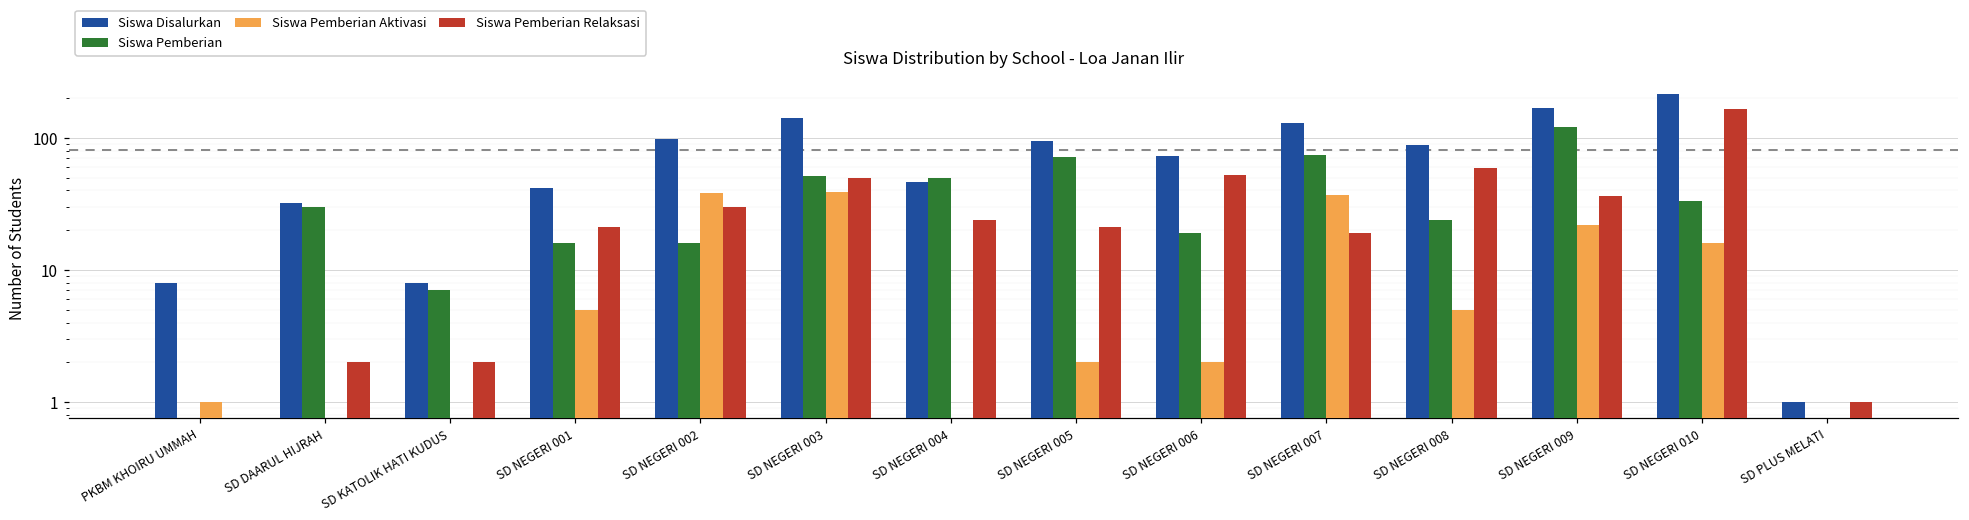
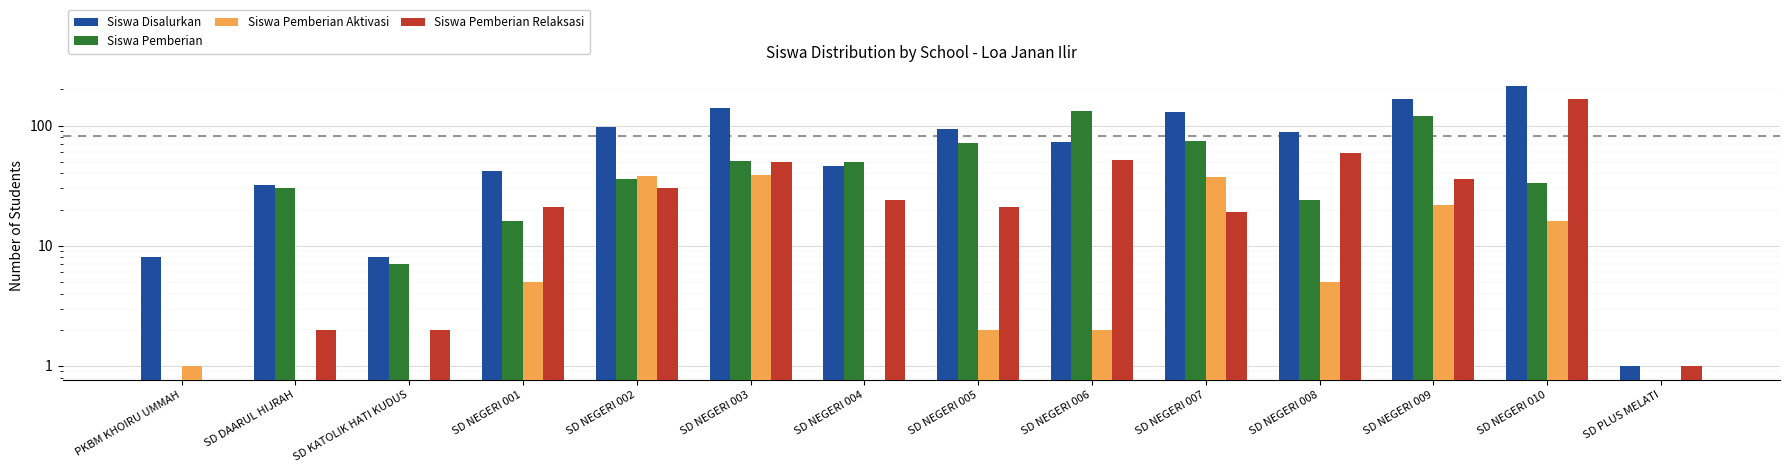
  {
    "Siswa Disalurkan": {
      "PKBM KHOIRU UMMAH": 8,
      "SD DAARUL HIJRAH": 32,
      "SD KATOLIK HATI KUDUS": 8,
      "SD NEGERI 001": 42,
      "SD NEGERI 002": 100,
      "SD NEGERI 003": 140,
      "SD NEGERI 004": 46,
      "SD NEGERI 005": 90,
      "SD NEGERI 006": 70,
      "SD NEGERI 007": 130,
      "SD NEGERI 008": 90,
      "SD NEGERI 009": 170,
      "SD NEGERI 010": 210,
      "SD PLUS MELATI": 1
    },
    "Siswa Pemberian": {
      "SD DAARUL HIJRAH": 30,
      "SD KATOLIK HATI KUDUS": 7,
      "SD NEGERI 001": 16,
-     "SD NEGERI 002": 16,
+     "SD NEGERI 002": 36,
      "SD NEGERI 003": 51,
      "SD NEGERI 004": 50,
      "SD NEGERI 005": 70,
-     "SD NEGERI 006": 19,
+     "SD NEGERI 006": 130,
      "SD NEGERI 007": 70,
      "SD NEGERI 008": 24,
      "SD NEGERI 009": 120,
      "SD NEGERI 010": 33
    },
    "Siswa Pemberian Aktivasi": {
      "PKBM KHOIRU UMMAH": 1,
      "SD NEGERI 001": 5,
      "SD NEGERI 002": 38,
      "SD NEGERI 003": 39,
      "SD NEGERI 005": 2,
      "SD NEGERI 006": 2,
      "SD NEGERI 007": 37,
      "SD NEGERI 008": 5,
      "SD NEGERI 009": 22,
      "SD NEGERI 010": 16
    },
    "Siswa Pemberian Relaksasi": {
      "SD DAARUL HIJRAH": 2,
      "SD KATOLIK HATI KUDUS": 2,
      "SD NEGERI 001": 21,
      "SD NEGERI 002": 30,
      "SD NEGERI 003": 50,
      "SD NEGERI 004": 24,
      "SD NEGERI 005": 21,
      "SD NEGERI 006": 52,
      "SD NEGERI 007": 19,
      "SD NEGERI 008": 60,
      "SD NEGERI 009": 36,
      "SD NEGERI 010": 170,
      "SD PLUS MELATI": 1
    }
  }
